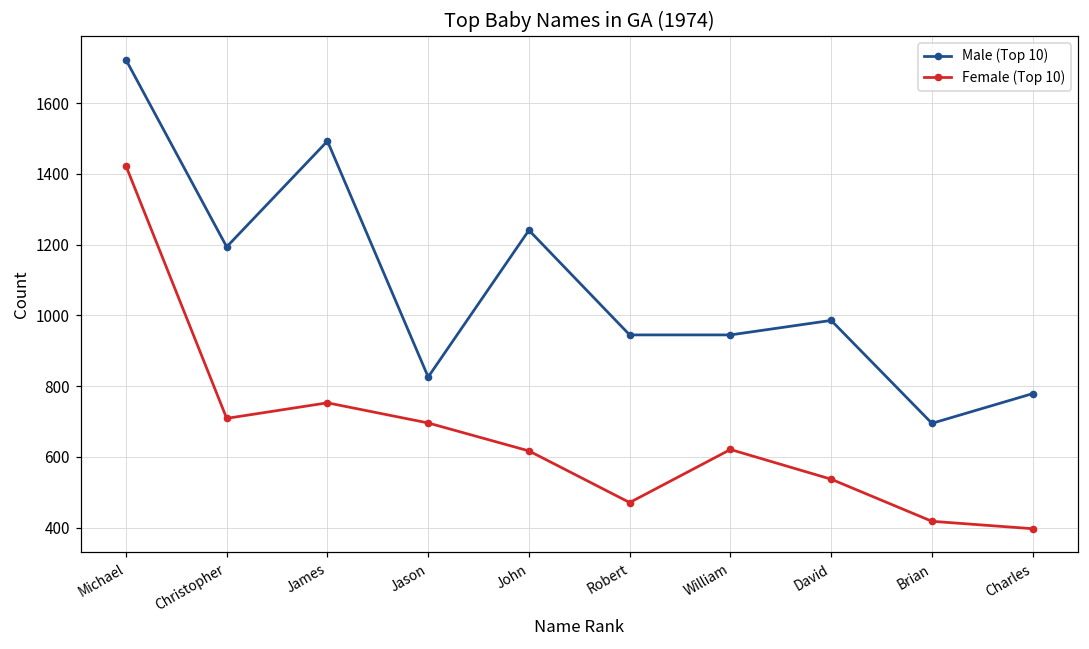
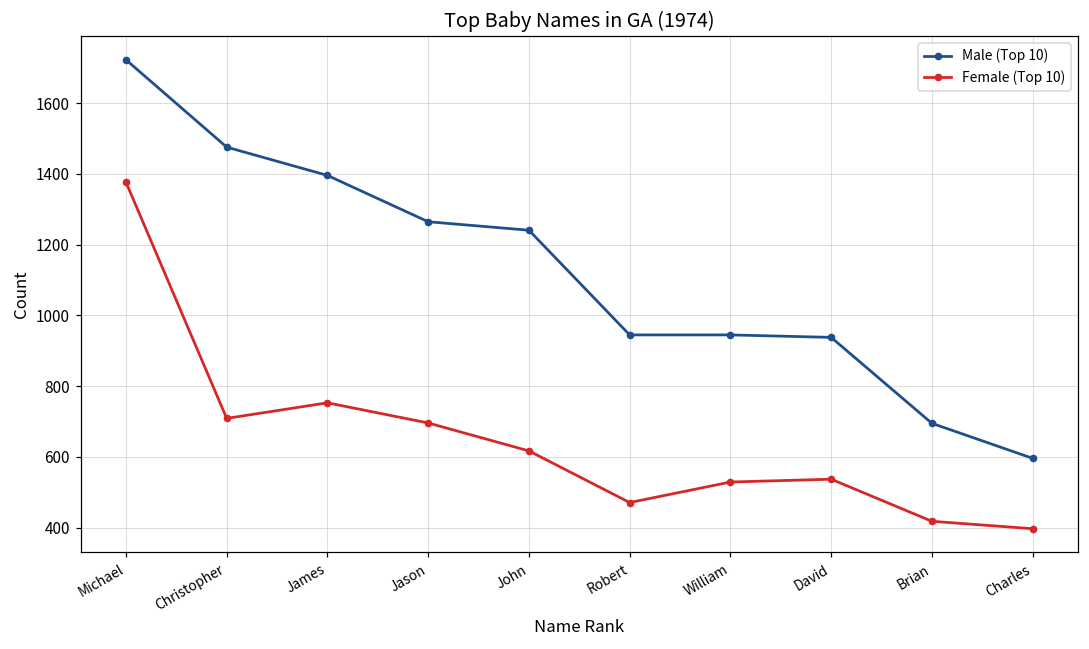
  {
    "Male (Top 10)": {
      "Michael": 1720,
-     "Christopher": 1190,
-     "James": 1490,
-     "Jason": 830,
+     "Christopher": 1480,
+     "James": 1400,
+     "Jason": 1270,
      "John": 1240,
      "Robert": 950,
      "William": 950,
-     "David": 990,
+     "David": 940,
      "Brian": 700,
-     "Charles": 780
+     "Charles": 600
    },
    "Female (Top 10)": {
-     "Michael": 1420,
+     "Michael": 1380,
      "Christopher": 710,
      "James": 750,
      "Jason": 700,
      "John": 620,
      "Robert": 470,
-     "William": 620,
+     "William": 530,
      "David": 540,
      "Brian": 420,
      "Charles": 400
    }
  }
